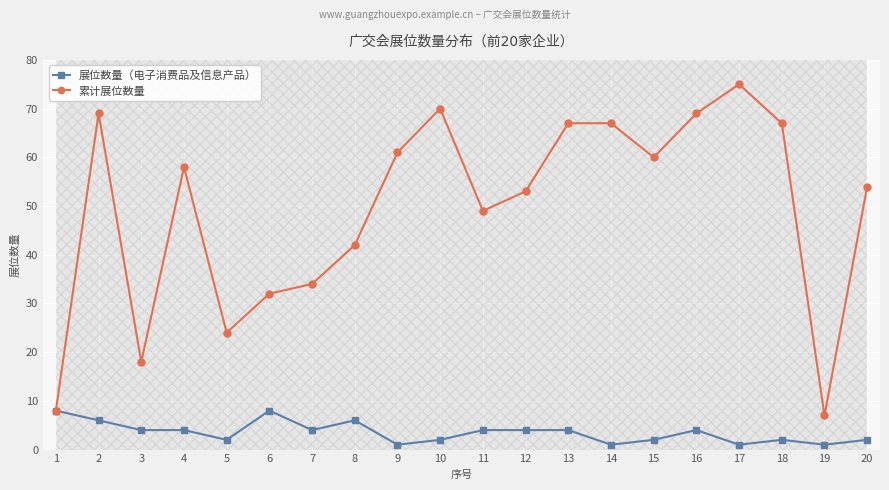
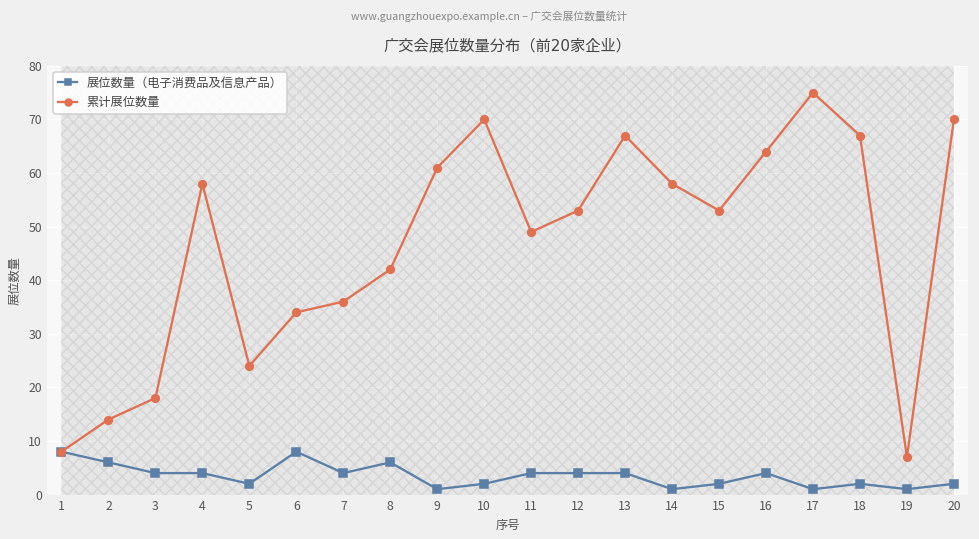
  {
    "累计展位数量": {
-     "2": 69,
+     "2": 14,
      "3": 18,
      "4": 58,
      "5": 24,
-     "6": 32,
-     "7": 34,
+     "6": 34,
+     "7": 36,
      "8": 42,
      "9": 61,
      "10": 70,
      "11": 49,
      "12": 53,
      "13": 67,
-     "14": 67,
-     "15": 60,
-     "16": 69,
+     "14": 58,
+     "15": 53,
+     "16": 64,
      "17": 75,
      "18": 67,
      "19": 7,
-     "20": 54
+     "20": 70
    }
  }
